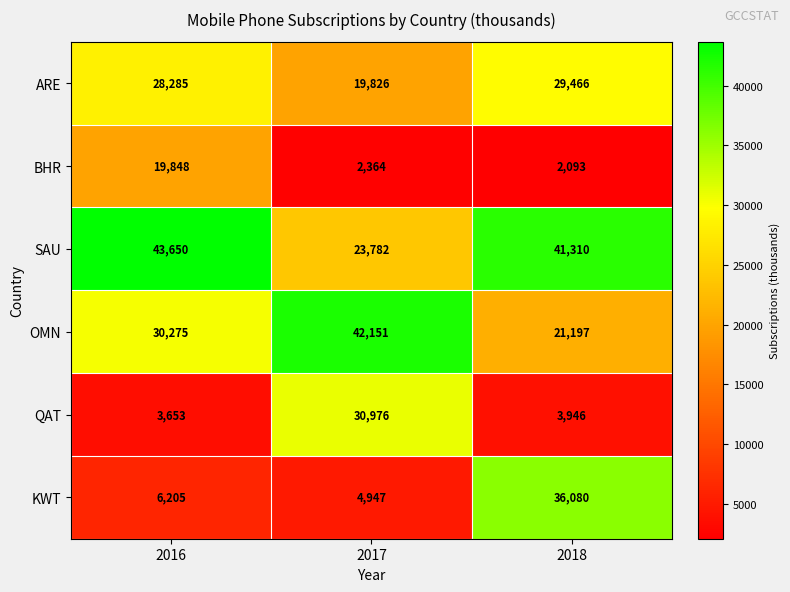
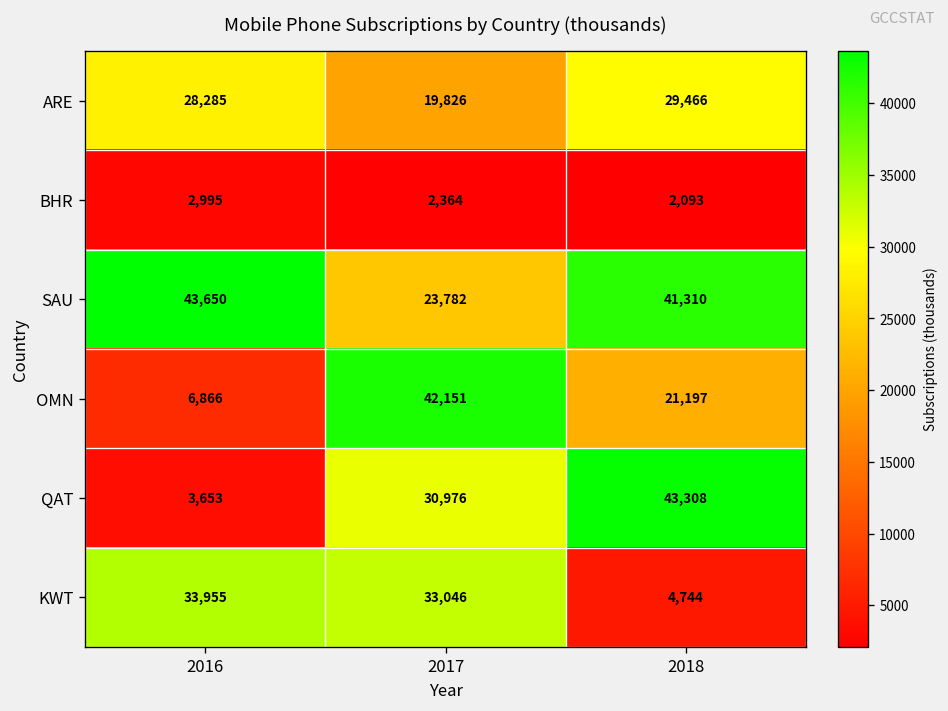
  {
    "ARE": {
      "2016": "28,285",
      "2017": "19,826",
      "2018": "29,466"
    },
    "BHR": {
-     "2016": "19,848",
+     "2016": "2,995",
      "2017": "2,364",
      "2018": "2,093"
    },
    "SAU": {
      "2016": "43,650",
      "2017": "23,782",
      "2018": "41,310"
    },
    "OMN": {
-     "2016": "30,275",
+     "2016": "6,866",
      "2017": "42,151",
      "2018": "21,197"
    },
    "QAT": {
      "2016": "3,653",
      "2017": "30,976",
-     "2018": "3,946"
+     "2018": "43,308"
    },
    "KWT": {
-     "2016": "6,205",
-     "2017": "4,947",
-     "2018": "36,080"
+     "2016": "33,955",
+     "2017": "33,046",
+     "2018": "4,744"
    }
  }
